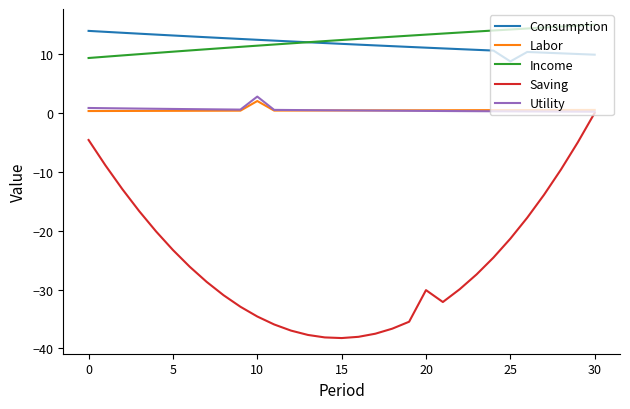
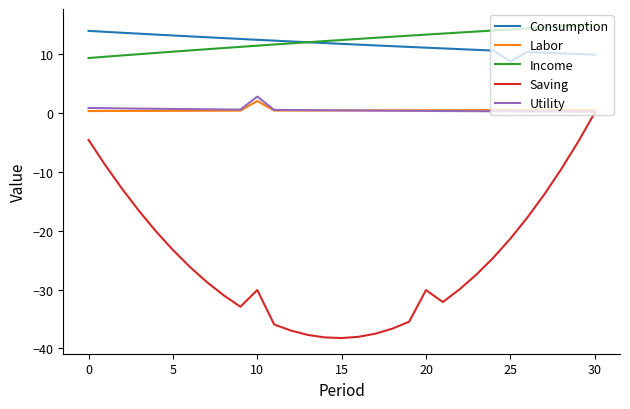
  {
    "Consumption": {
      "0": 14,
      "5": 13,
      "10": 12,
      "15": 12,
      "20": 11
    },
    "Labor": {
      "0": 0,
      "10": 2
    },
    "Income": {
      "0": 9,
      "5": 10,
      "10": 11,
      "15": 12,
      "20": 13
    },
    "Saving": {
      "0": -5,
      "5": -23,
-     "10": -35,
+     "10": -30,
      "15": -38,
      "20": -30,
      "25": -21
    },
    "Utility": {
      "0": 1,
      "10": 3
    }
  }
